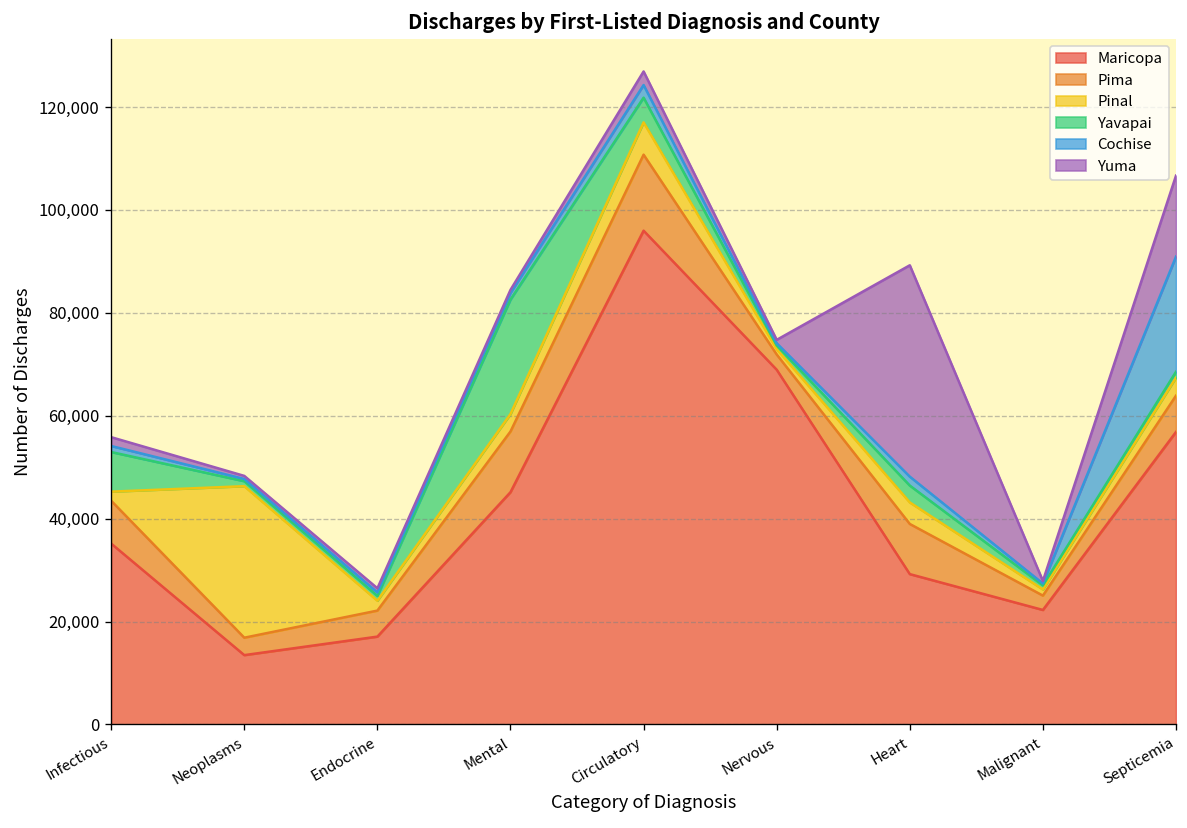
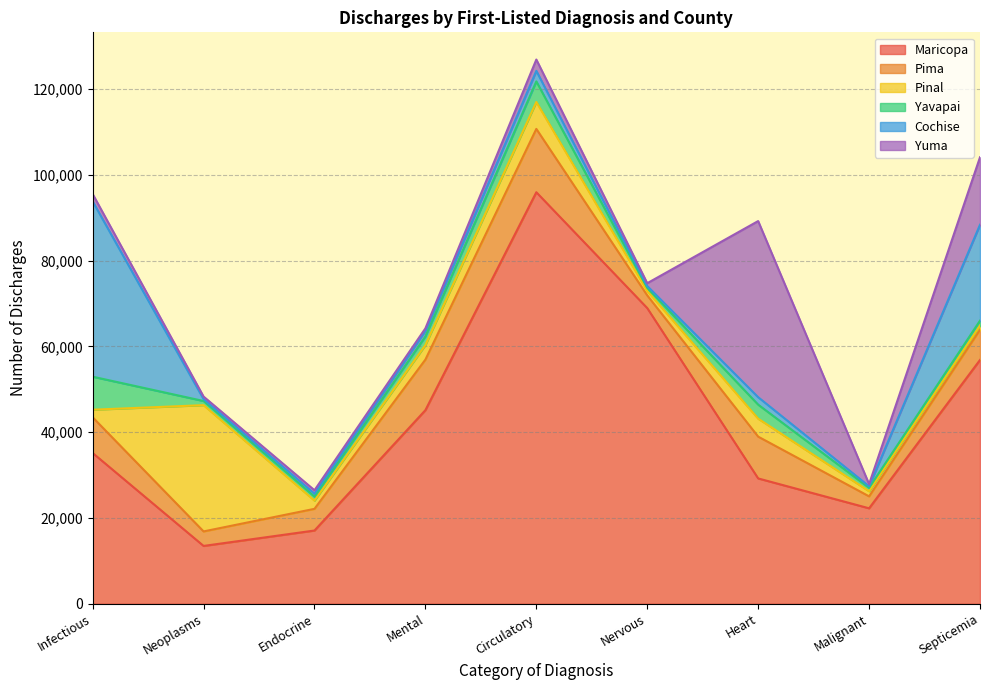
  {
    "Pinal": {
      "Infectious": "2,000",
      "Neoplasms": "29,000",
      "Endocrine": "2,000",
      "Mental": "3,000",
      "Circulatory": "6,000",
      "Nervous": "1,000",
      "Heart": "4,000",
      "Malignant": "1,000",
-     "Septicemia": "4,000"
+     "Septicemia": "1,000"
    },
    "Yavapai": {
      "Infectious": "8,000",
      "Endocrine": "1,000",
-     "Mental": "22,000",
+     "Mental": "2,000",
      "Circulatory": "5,000",
      "Heart": "3,000",
      "Septicemia": "1,000"
    },
    "Cochise": {
-     "Infectious": "1,000",
+     "Infectious": "41,000",
      "Endocrine": "1,000",
      "Circulatory": "2,000",
      "Heart": "2,000",
      "Septicemia": "22,000"
    },
    "Yuma": {
      "Infectious": "2,000",
      "Endocrine": "1,000",
      "Circulatory": "3,000",
      "Nervous": "1,000",
      "Heart": "41,000",
      "Septicemia": "16,000"
    }
  }
